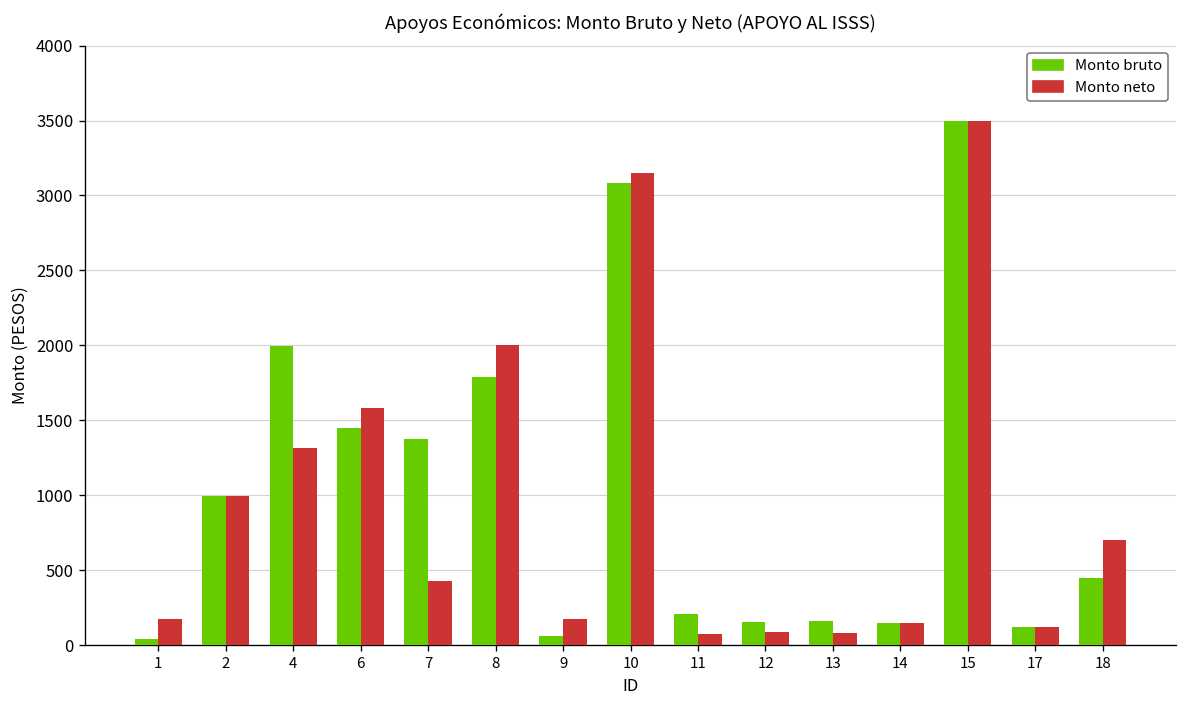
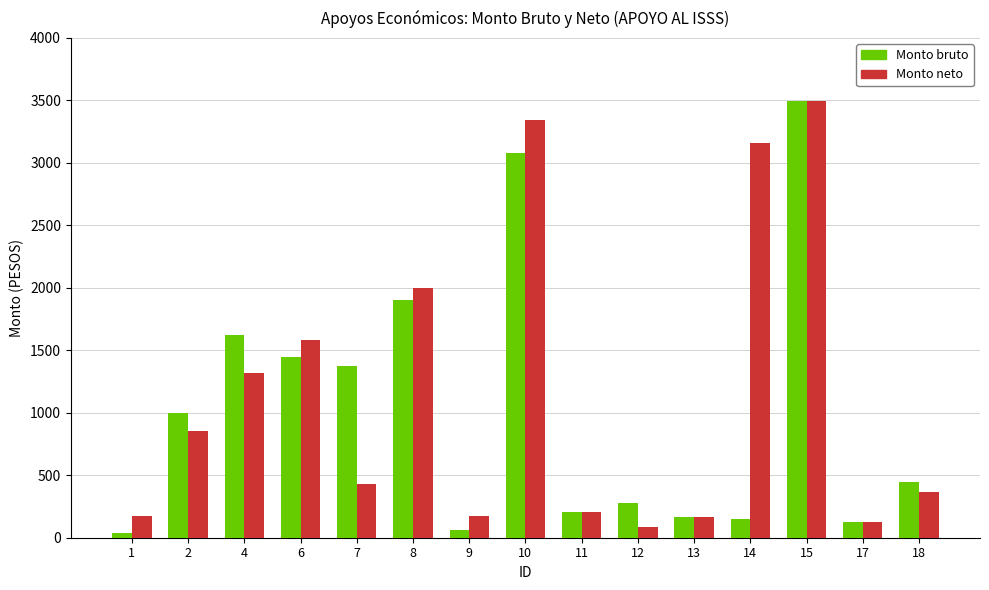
  {
    "Monto bruto": {
      "1": 40,
      "2": 1000,
-     "4": 2000,
+     "4": 1620,
      "6": 1450,
      "7": 1380,
-     "8": 1790,
+     "8": 1900,
      "9": 60,
      "10": 3080,
      "11": 210,
-     "12": 160,
+     "12": 280,
      "13": 160,
      "14": 150,
      "15": 3500,
      "17": 120,
      "18": 450
    },
    "Monto neto": {
      "1": 170,
-     "2": 1000,
+     "2": 860,
      "4": 1320,
      "6": 1580,
      "7": 430,
      "8": 2000,
      "9": 170,
-     "10": 3150,
-     "11": 70,
+     "10": 3350,
+     "11": 210,
      "12": 90,
-     "13": 80,
-     "14": 150,
+     "13": 160,
+     "14": 3160,
      "15": 3500,
      "17": 120,
-     "18": 700
+     "18": 360
    }
  }
